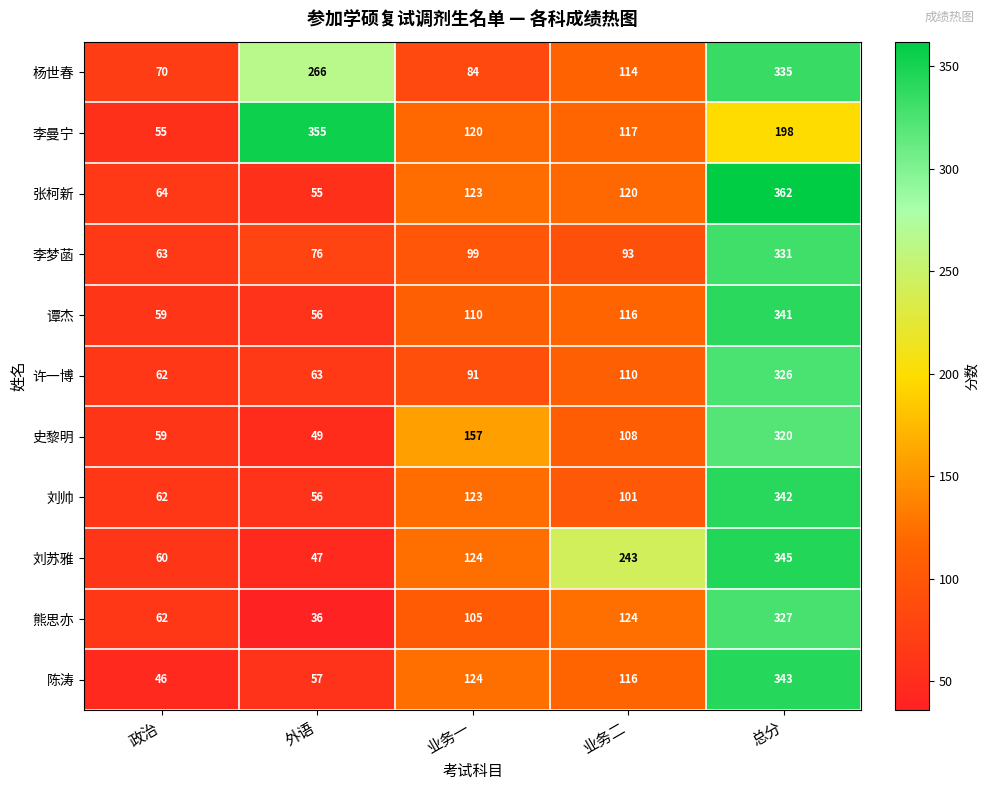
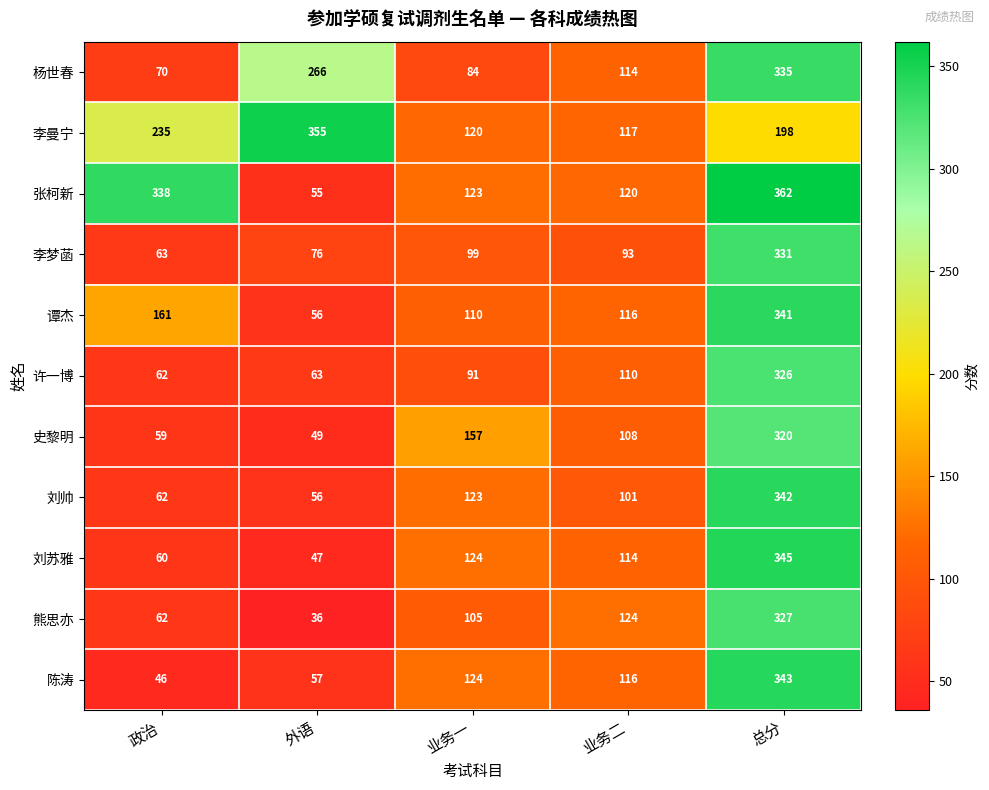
  {
    "杨世春": {
      "政治": 70,
      "外语": 266,
      "业务一": 84,
      "业务二": 114,
      "总分": 335
    },
    "李曼宁": {
-     "政治": 55,
+     "政治": 235,
      "外语": 355,
      "业务一": 120,
      "业务二": 117,
      "总分": 198
    },
    "张柯新": {
-     "政治": 64,
+     "政治": 338,
      "外语": 55,
      "业务一": 123,
      "业务二": 120,
      "总分": 362
    },
    "李梦菡": {
      "政治": 63,
      "外语": 76,
      "业务一": 99,
      "业务二": 93,
      "总分": 331
    },
    "谭杰": {
-     "政治": 59,
+     "政治": 161,
      "外语": 56,
      "业务一": 110,
      "业务二": 116,
      "总分": 341
    },
    "许一博": {
      "政治": 62,
      "外语": 63,
      "业务一": 91,
      "业务二": 110,
      "总分": 326
    },
    "史黎明": {
      "政治": 59,
      "外语": 49,
      "业务一": 157,
      "业务二": 108,
      "总分": 320
    },
    "刘帅": {
      "政治": 62,
      "外语": 56,
      "业务一": 123,
      "业务二": 101,
      "总分": 342
    },
    "刘苏雅": {
      "政治": 60,
      "外语": 47,
      "业务一": 124,
-     "业务二": 243,
+     "业务二": 114,
      "总分": 345
    },
    "熊思亦": {
      "政治": 62,
      "外语": 36,
      "业务一": 105,
      "业务二": 124,
      "总分": 327
    },
    "陈涛": {
      "政治": 46,
      "外语": 57,
      "业务一": 124,
      "业务二": 116,
      "总分": 343
    }
  }
